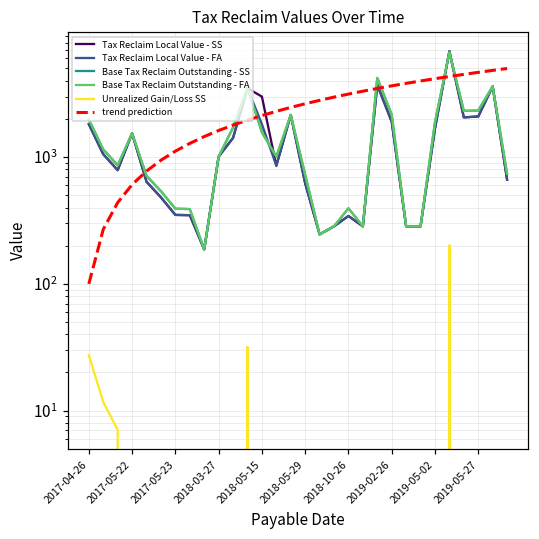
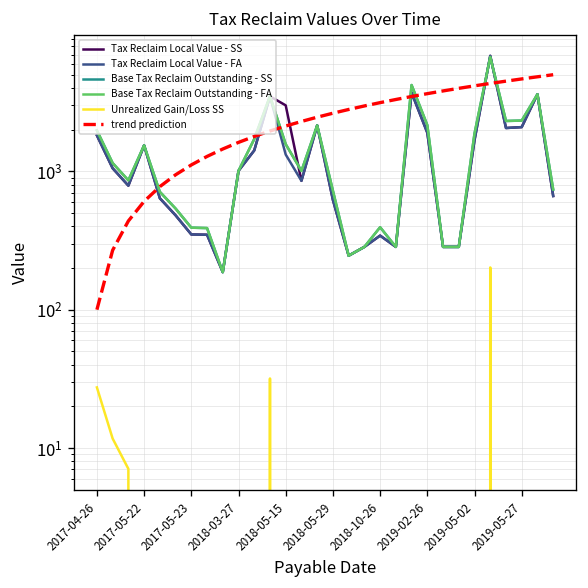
  {
    "Tax Reclaim Local Value - SS": {
      "2018-05-15": 3000
    },
    "Tax Reclaim Local Value - FA": {
-     "2018-05-15": 1800
+     "2018-05-15": 1300
    },
    "Base Tax Reclaim Outstanding - FA": {
      "2018-05-15": 1600
    },
    "trend prediction": {
      "2018-05-15": 2100
    }
  }
